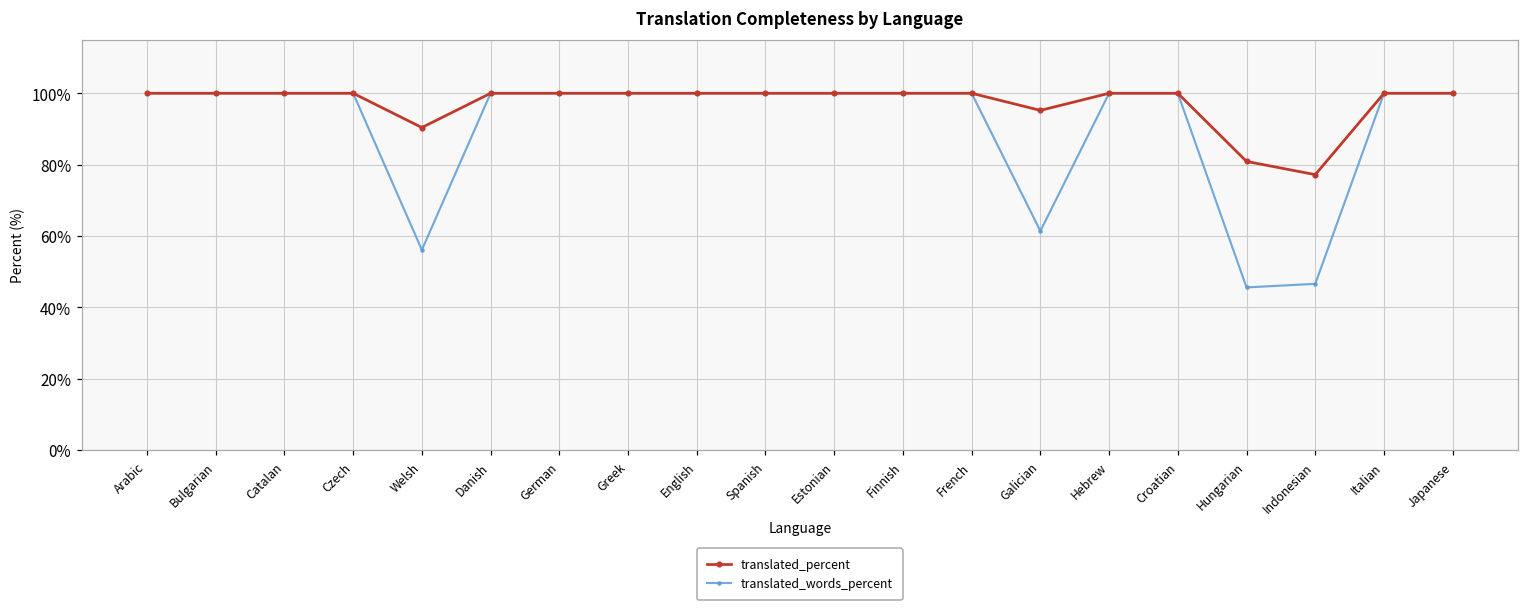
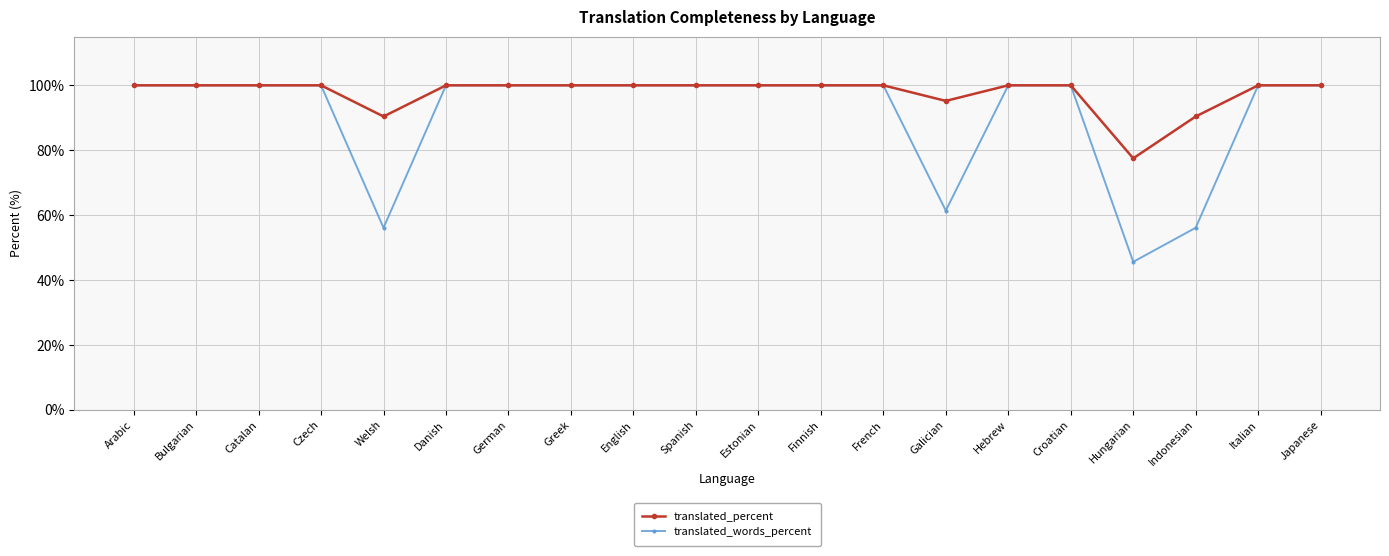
  {
    "translated_percent": {
      "Welsh": "90%",
      "Galician": "95%",
-     "Hungarian": "81%",
-     "Indonesian": "77%"
+     "Hungarian": "78%",
+     "Indonesian": "90%"
    },
    "translated_words_percent": {
      "Welsh": "56%",
      "Galician": "61%",
      "Hungarian": "46%",
-     "Indonesian": "47%"
+     "Indonesian": "56%"
    }
  }
